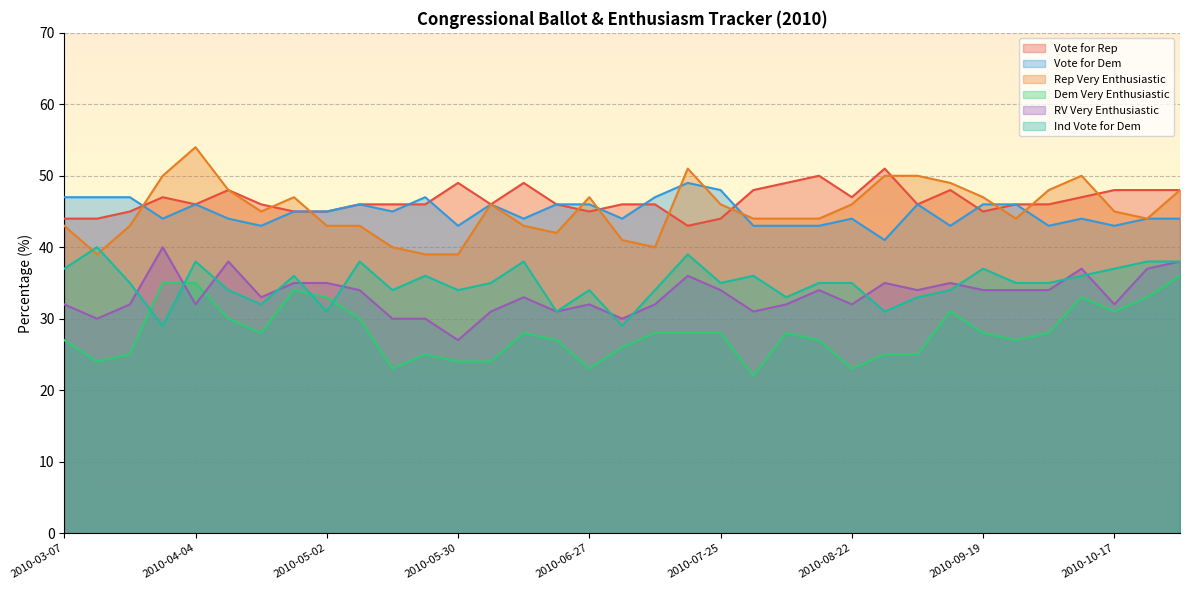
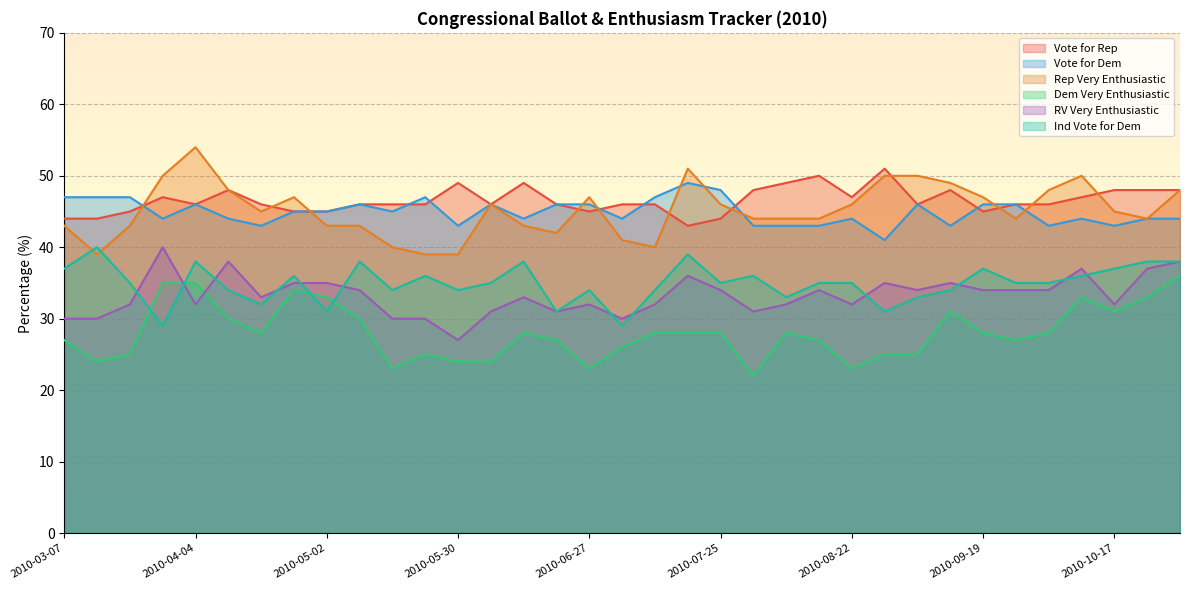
  {
    "RV Very Enthusiastic": {
-     "2010-03-07": 32,
+     "2010-03-07": 30,
      "2010-04-04": 32,
      "2010-05-02": 35,
      "2010-05-30": 27,
      "2010-06-27": 32,
      "2010-07-25": 34,
      "2010-08-22": 32,
      "2010-09-19": 34,
      "2010-10-17": 32
    }
  }
